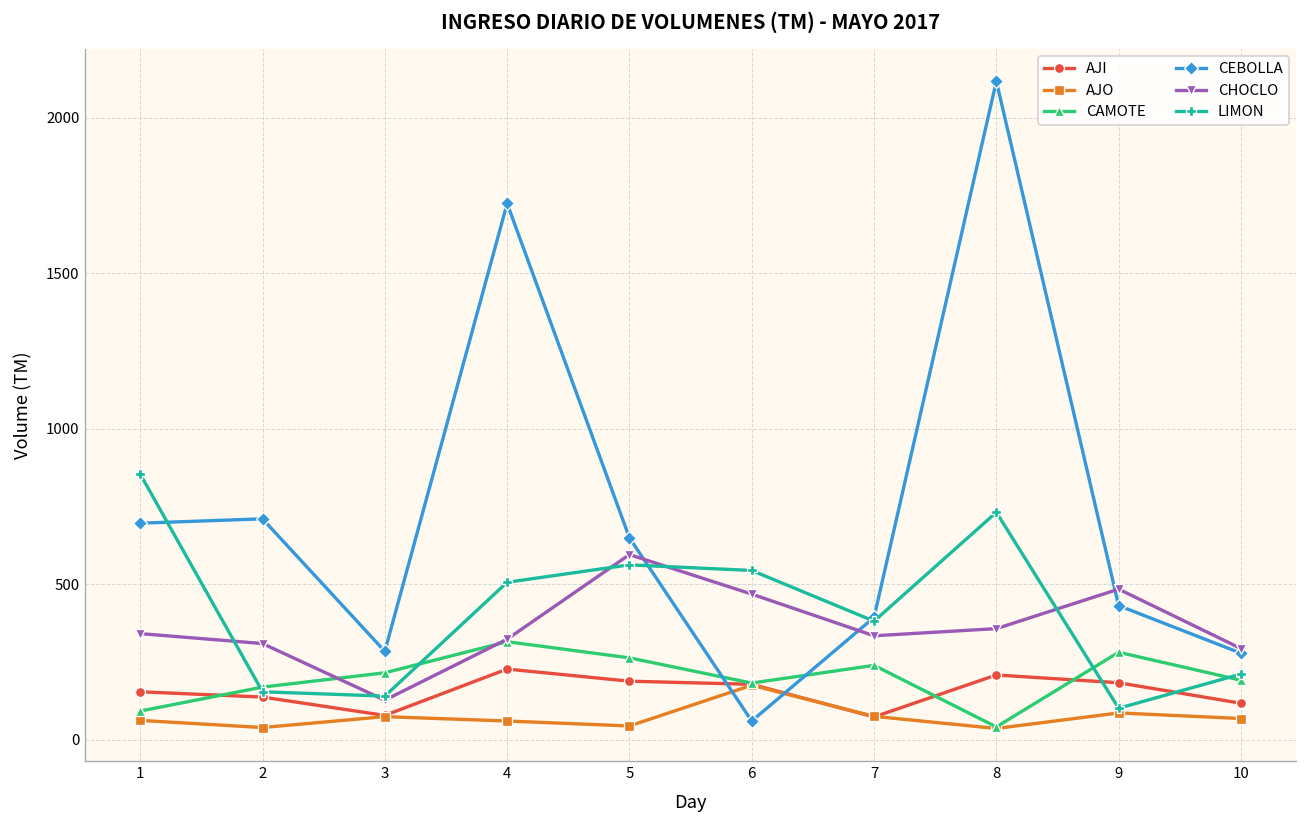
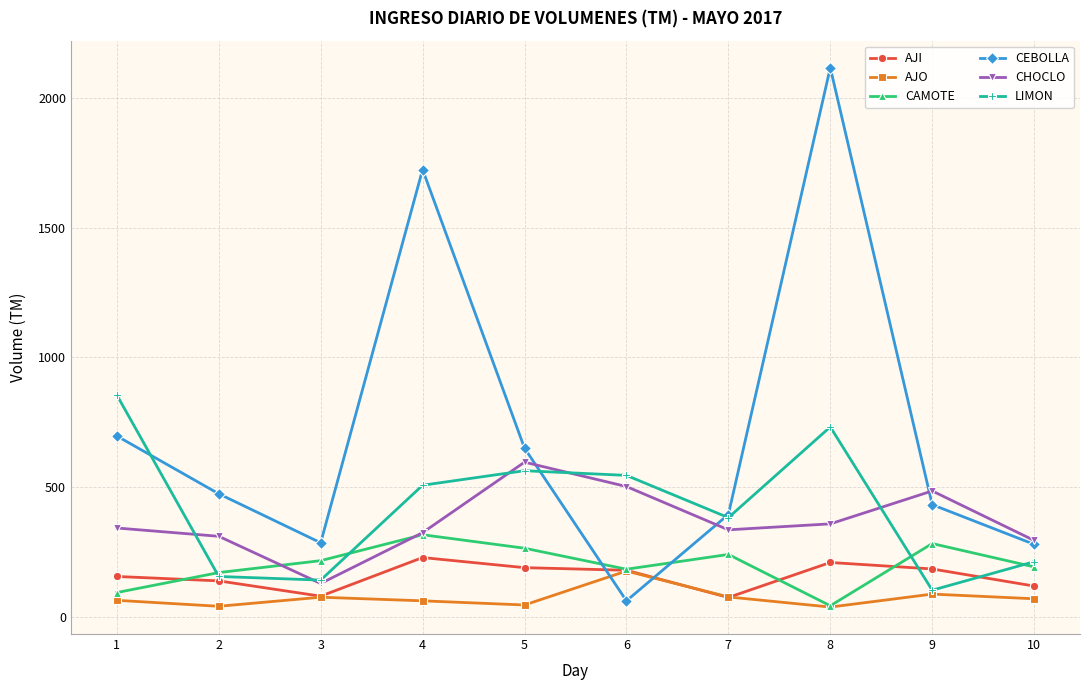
  {
    "CEBOLLA": {
      "1": 700,
-     "2": 710,
+     "2": 470,
      "3": 290,
      "4": 1730,
      "5": 650,
      "6": 60,
      "7": 390,
      "8": 2120,
      "9": 430,
      "10": 280
    },
    "CHOCLO": {
      "1": 340,
      "2": 310,
      "3": 130,
      "5": 600,
-     "6": 470,
+     "6": 500,
      "7": 340,
      "8": 360,
      "9": 490,
      "10": 290
    }
  }
